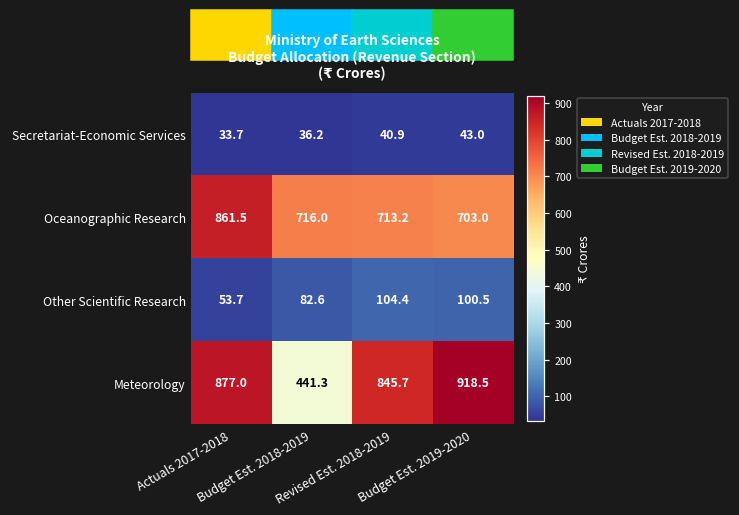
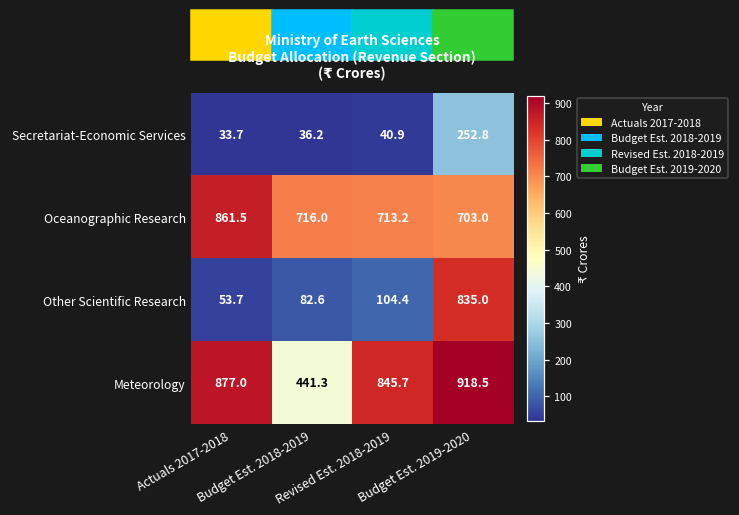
  {
    "Secretariat-Economic Services": {
      "Actuals 2017-2018": 33.7,
      "Budget Est. 2018-2019": 36.2,
      "Revised Est. 2018-2019": 40.9,
-     "Budget Est. 2019-2020": 43.0
+     "Budget Est. 2019-2020": 252.8
    },
    "Oceanographic Research": {
      "Actuals 2017-2018": 861.5,
      "Budget Est. 2018-2019": 716.0,
      "Revised Est. 2018-2019": 713.2,
      "Budget Est. 2019-2020": 703.0
    },
    "Other Scientific Research": {
      "Actuals 2017-2018": 53.7,
      "Budget Est. 2018-2019": 82.6,
      "Revised Est. 2018-2019": 104.4,
-     "Budget Est. 2019-2020": 100.5
+     "Budget Est. 2019-2020": 835.0
    },
    "Meteorology": {
      "Actuals 2017-2018": 877.0,
      "Budget Est. 2018-2019": 441.3,
      "Revised Est. 2018-2019": 845.7,
      "Budget Est. 2019-2020": 918.5
    }
  }
